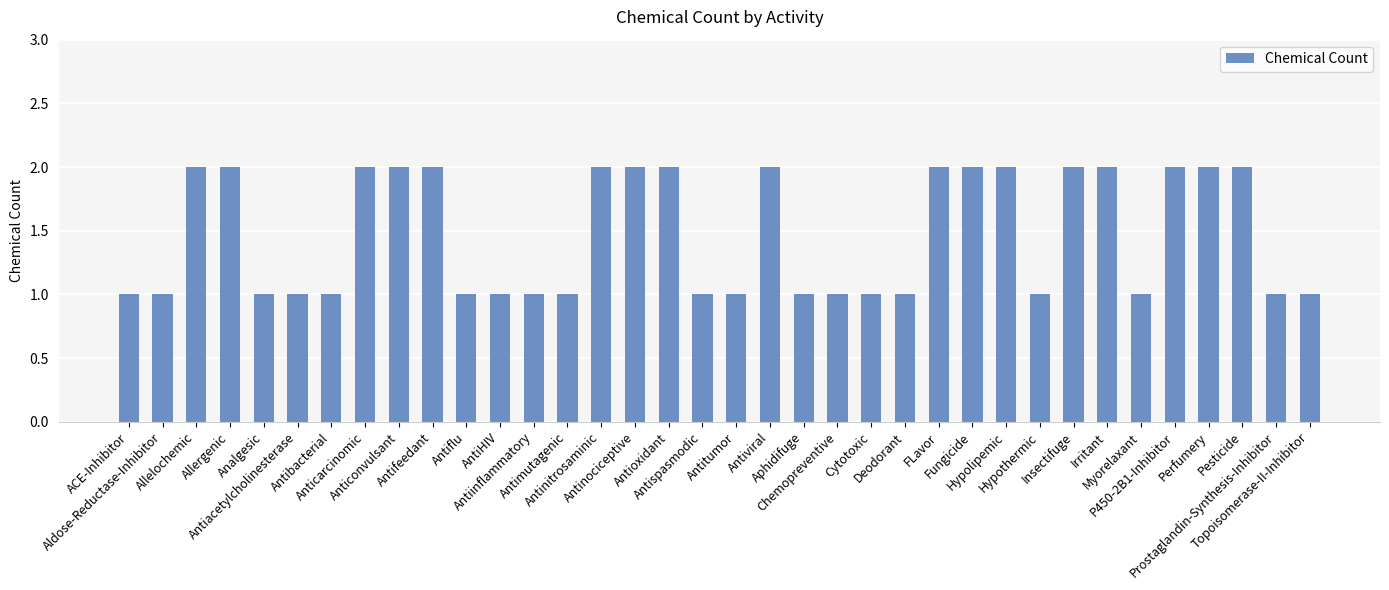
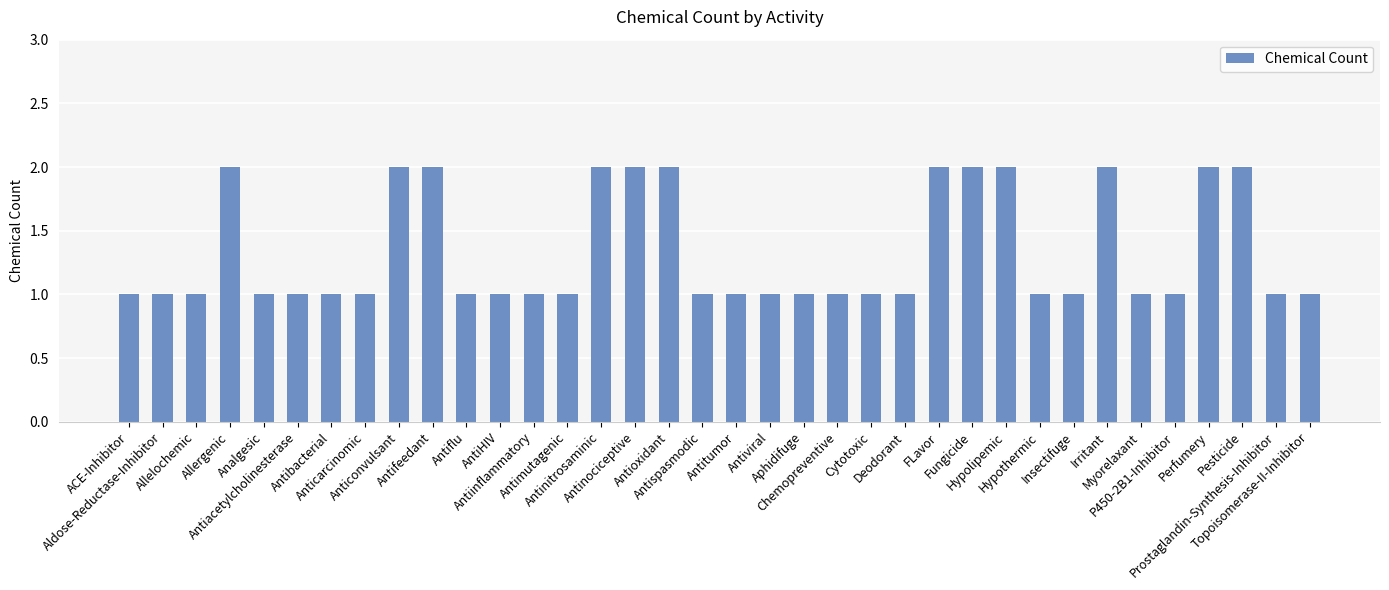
  {
    "ACE-Inhibitor": 1,
    "Aldose-Reductase-Inhibitor": 1,
-   "Allelochemic": 2,
+   "Allelochemic": 1,
    "Allergenic": 2,
    "Analgesic": 1,
    "Antiacetylcholinesterase": 1,
    "Antibacterial": 1,
-   "Anticarcinomic": 2,
+   "Anticarcinomic": 1,
    "Anticonvulsant": 2,
    "Antifeedant": 2,
    "Antiflu": 1,
    "AntiHIV": 1,
    "Antiinflammatory": 1,
    "Antimutagenic": 1,
    "Antinitrosaminic": 2,
    "Antinociceptive": 2,
    "Antioxidant": 2,
    "Antispasmodic": 1,
    "Antitumor": 1,
-   "Antiviral": 2,
+   "Antiviral": 1,
    "Aphidifuge": 1,
    "Chemopreventive": 1,
    "Cytotoxic": 1,
    "Deodorant": 1,
    "FLavor": 2,
    "Fungicide": 2,
    "Hypolipemic": 2,
    "Hypothermic": 1,
-   "Insectifuge": 2,
+   "Insectifuge": 1,
    "Irritant": 2,
    "Myorelaxant": 1,
-   "P450-2B1-Inhibitor": 2,
+   "P450-2B1-Inhibitor": 1,
    "Perfumery": 2,
    "Pesticide": 2,
    "Prostaglandin-Synthesis-Inhibitor": 1,
    "Topoisomerase-II-Inhibitor": 1
  }
